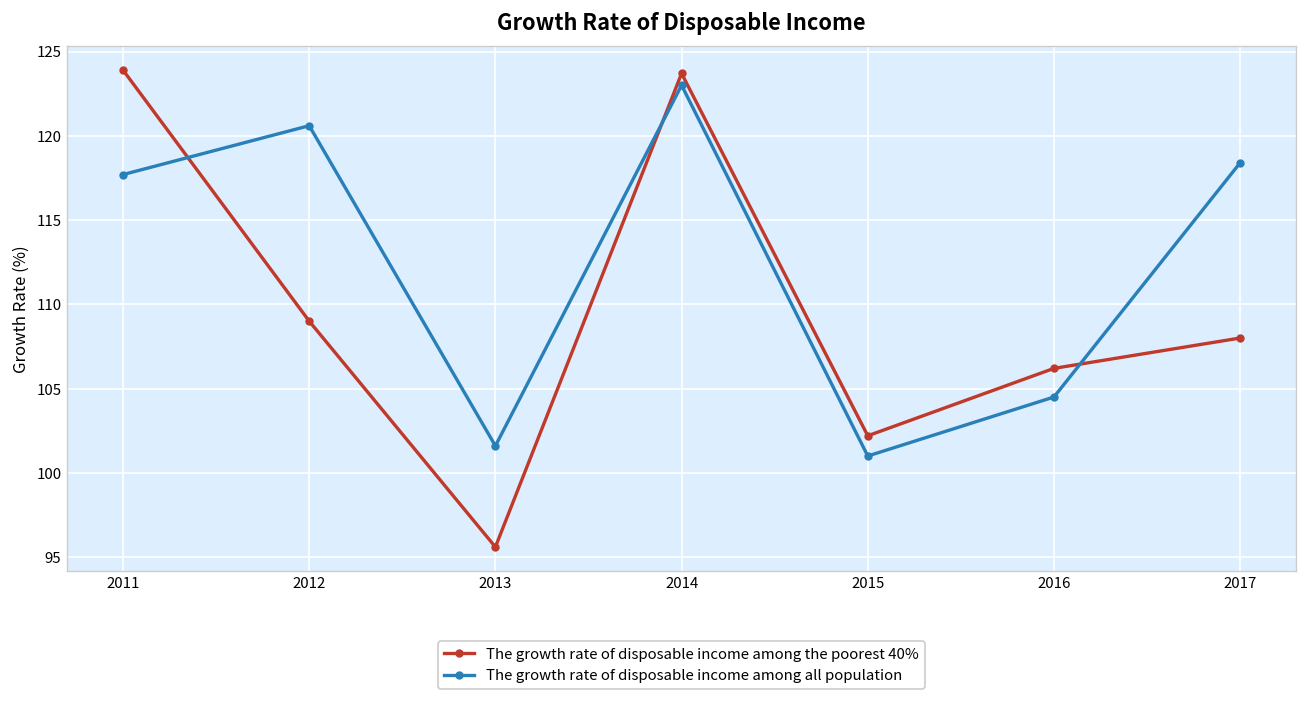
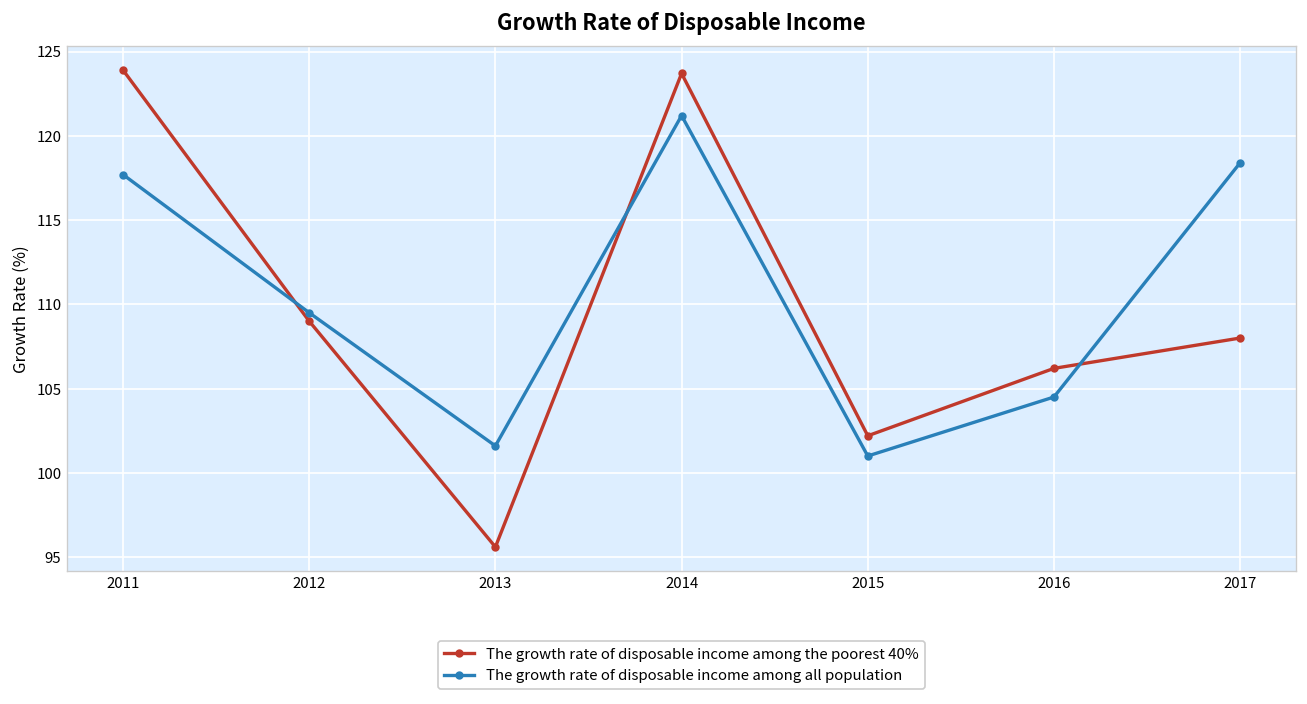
  {
    "The growth rate of disposable income among the poorest 40%": {
      "2011": 123.9,
      "2012": 109.0,
      "2013": 95.6,
      "2014": 123.7,
      "2015": 102.2,
      "2016": 106.2,
      "2017": 108.0
    },
    "The growth rate of disposable income among all population": {
      "2011": 117.7,
-     "2012": 120.6,
+     "2012": 109.5,
      "2013": 101.6,
-     "2014": 123.0,
+     "2014": 121.2,
      "2015": 101.0,
      "2016": 104.5,
      "2017": 118.4
    }
  }
